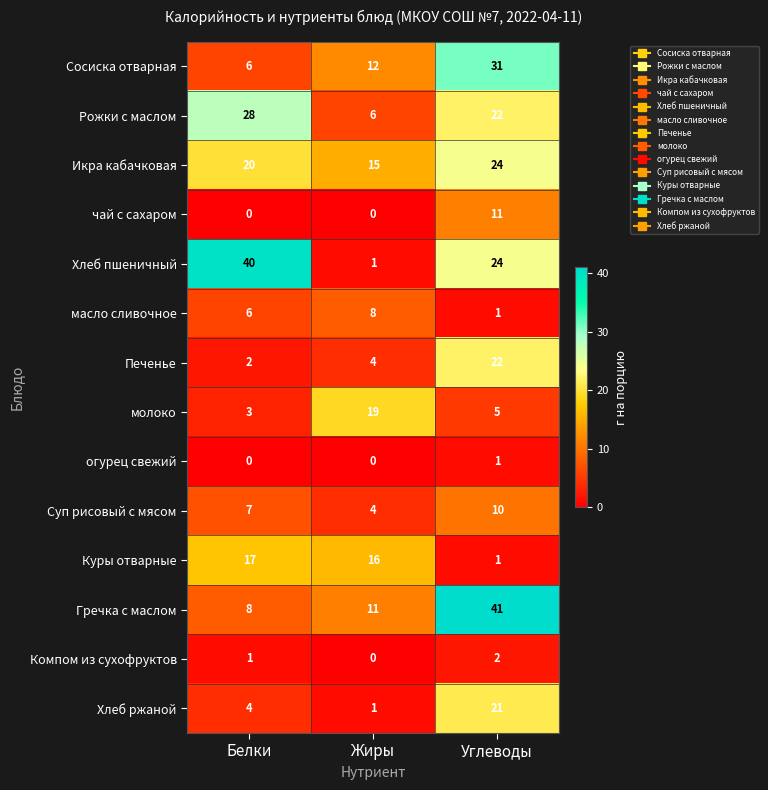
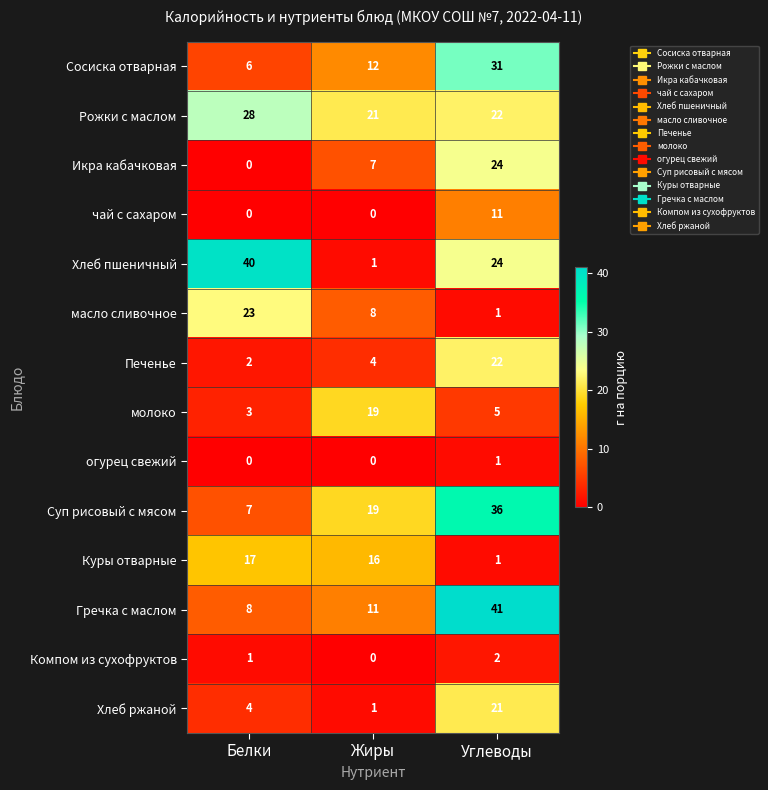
  {
    "Сосиска отварная": {
      "Белки": 6,
      "Жиры": 12,
      "Углеводы": 31
    },
    "Рожки с маслом": {
      "Белки": 28,
-     "Жиры": 6,
+     "Жиры": 21,
      "Углеводы": 22
    },
    "Икра кабачковая": {
-     "Белки": 20,
-     "Жиры": 15,
+     "Белки": 0,
+     "Жиры": 7,
      "Углеводы": 24
    },
    "чай с сахаром": {
      "Белки": 0,
      "Жиры": 0,
      "Углеводы": 11
    },
    "Хлеб пшеничный": {
      "Белки": 40,
      "Жиры": 1,
      "Углеводы": 24
    },
    "масло сливочное": {
-     "Белки": 6,
+     "Белки": 23,
      "Жиры": 8,
      "Углеводы": 1
    },
    "Печенье": {
      "Белки": 2,
      "Жиры": 4,
      "Углеводы": 22
    },
    "молоко": {
      "Белки": 3,
      "Жиры": 19,
      "Углеводы": 5
    },
    "огурец свежий": {
      "Белки": 0,
      "Жиры": 0,
      "Углеводы": 1
    },
    "Суп рисовый с мясом": {
      "Белки": 7,
-     "Жиры": 4,
-     "Углеводы": 10
+     "Жиры": 19,
+     "Углеводы": 36
    },
    "Куры отварные": {
      "Белки": 17,
      "Жиры": 16,
      "Углеводы": 1
    },
    "Гречка с маслом": {
      "Белки": 8,
      "Жиры": 11,
      "Углеводы": 41
    },
    "Компом из сухофруктов": {
      "Белки": 1,
      "Жиры": 0,
      "Углеводы": 2
    },
    "Хлеб ржаной": {
      "Белки": 4,
      "Жиры": 1,
      "Углеводы": 21
    }
  }
